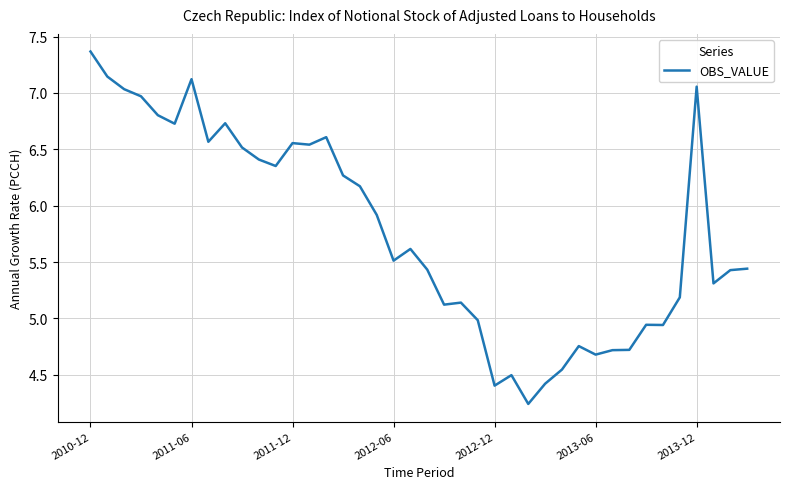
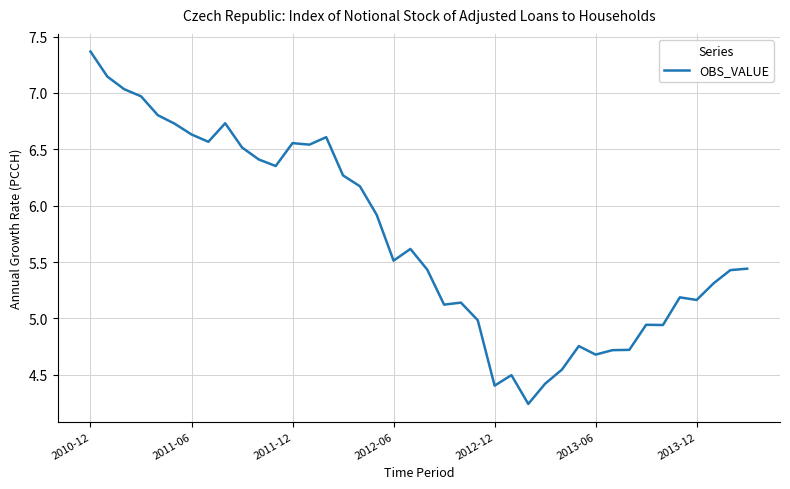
  {
    "2010-12": 7.37,
-   "2011-06": 7.12,
+   "2011-06": 6.63,
    "2011-12": 6.55,
    "2012-06": 5.51,
    "2012-12": 4.40,
    "2013-06": 4.68,
-   "2013-12": 7.06
+   "2013-12": 5.16
  }
